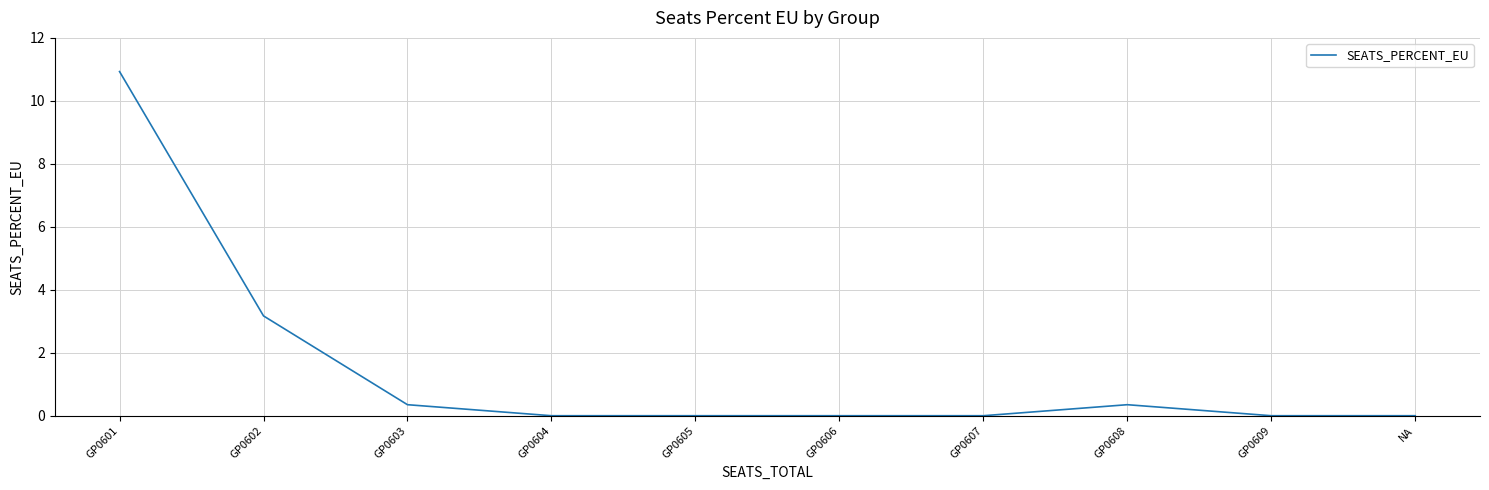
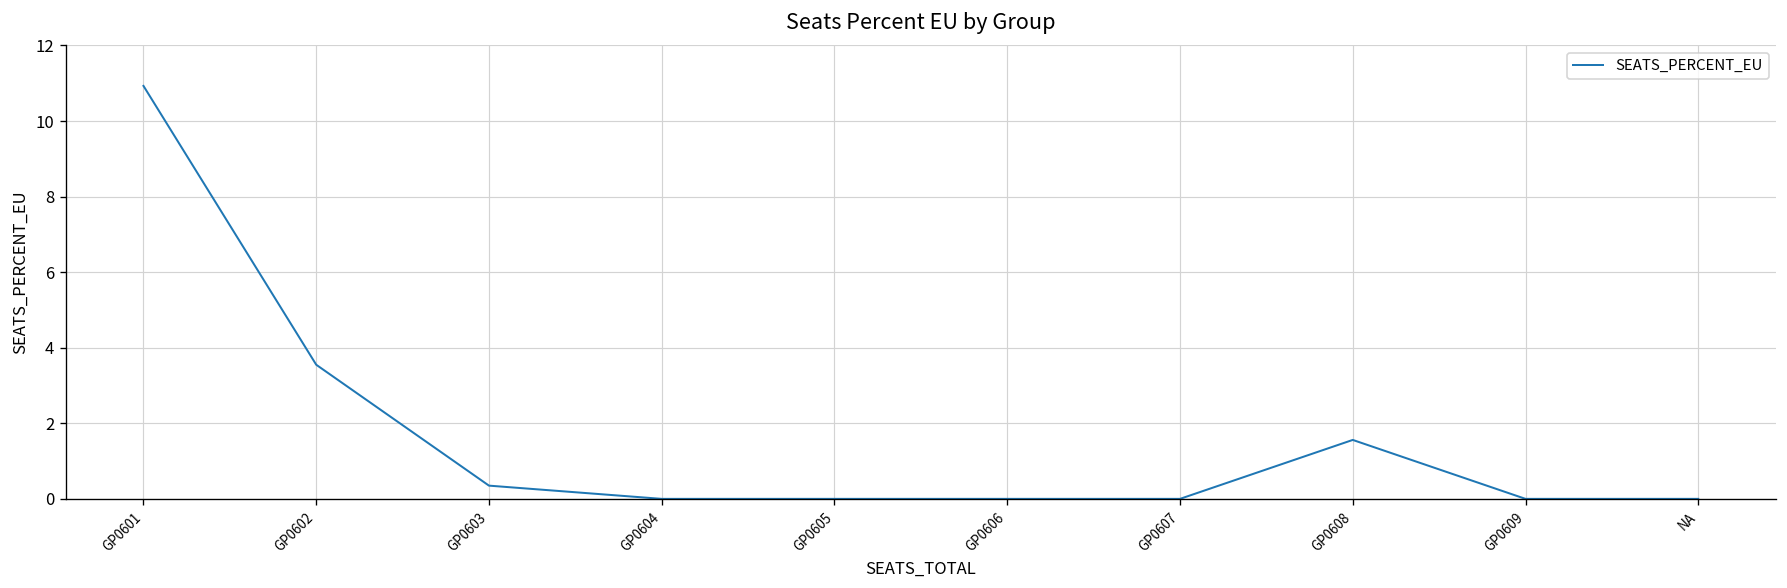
  {
    "GP0601": 10.9,
-   "GP0602": 3.2,
+   "GP0602": 3.6,
    "GP0603": 0.4,
    "GP0604": 0.0,
    "GP0605": 0.0,
    "GP0606": 0.0,
    "GP0607": 0.0,
-   "GP0608": 0.4,
+   "GP0608": 1.6,
    "GP0609": 0.0,
    "NA": 0.0
  }
